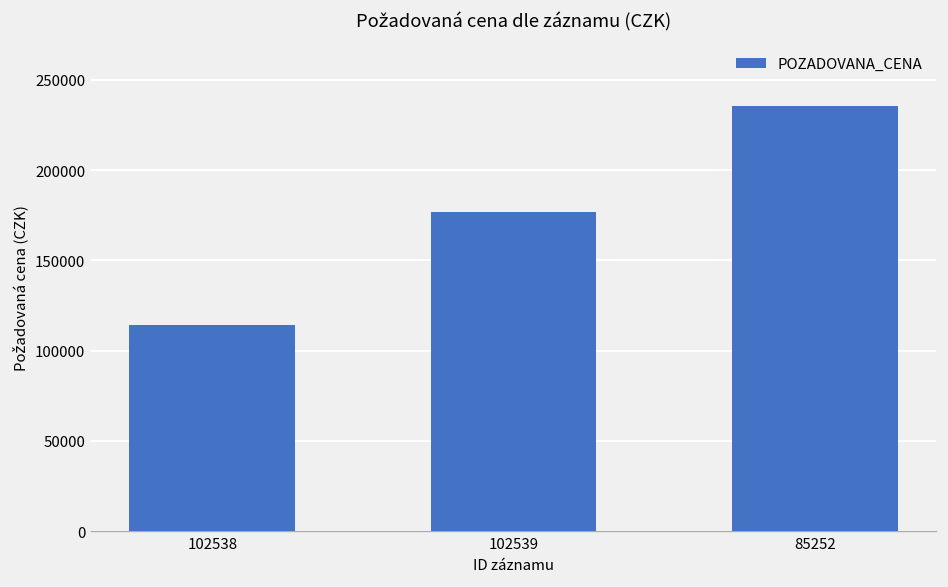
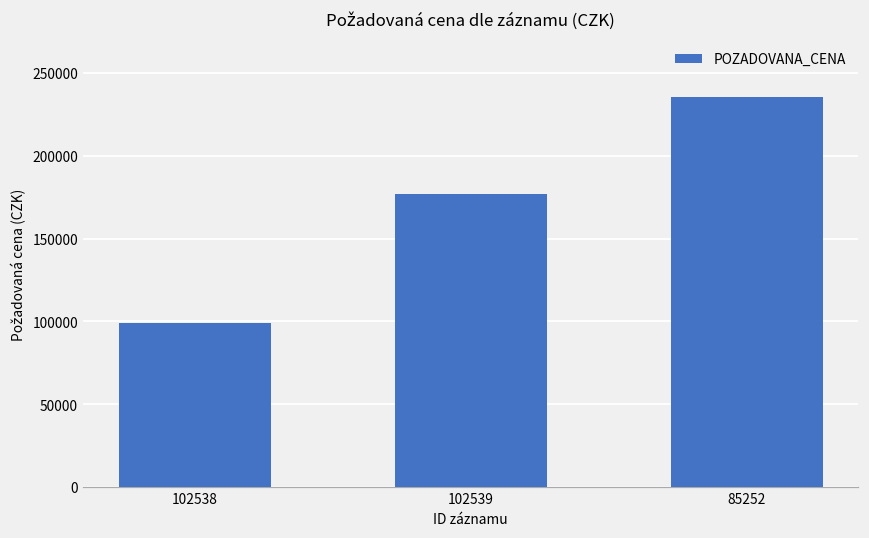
  {
-   "102538": 114000,
+   "102538": 99000,
    "102539": 177000,
    "85252": 235000
  }
